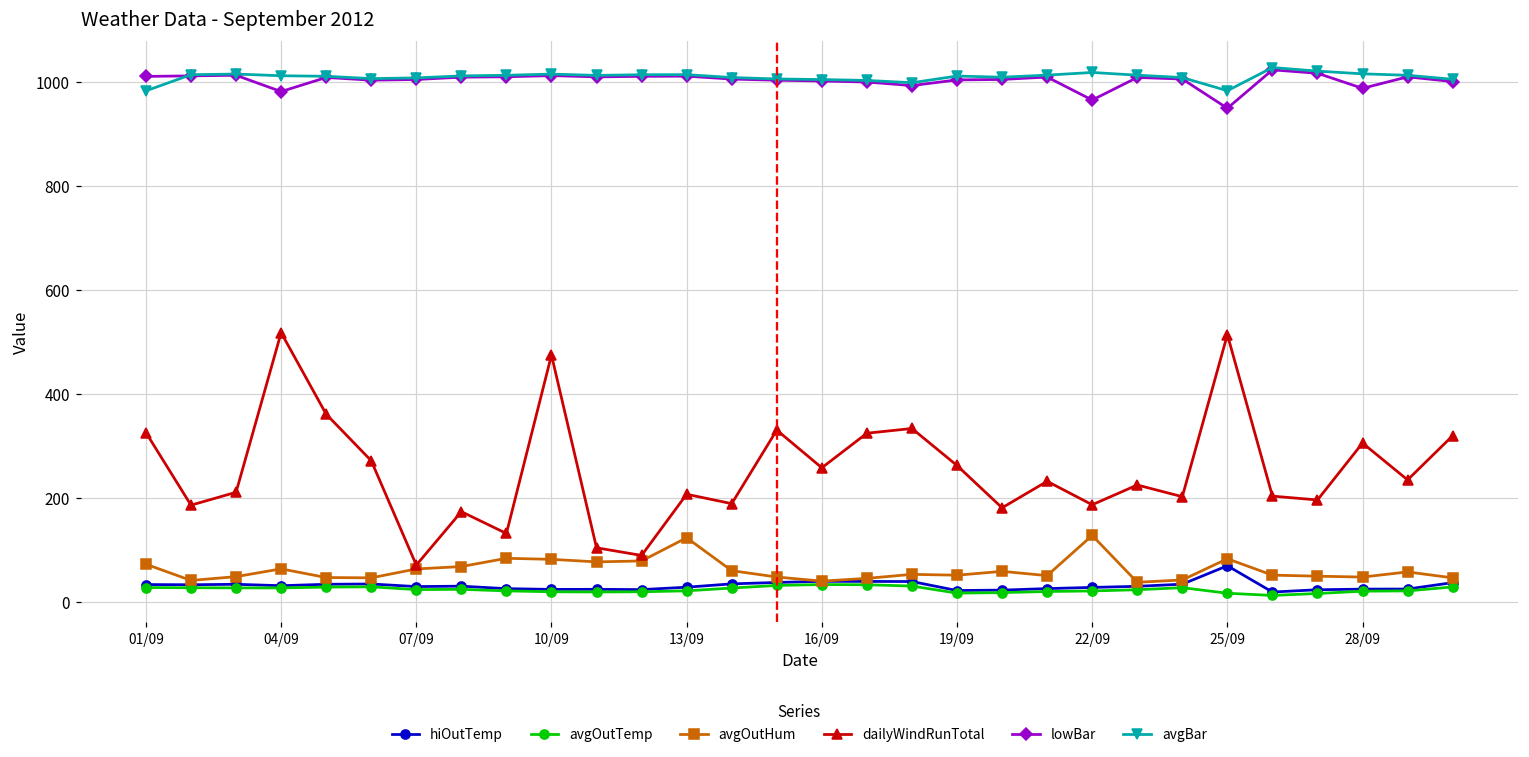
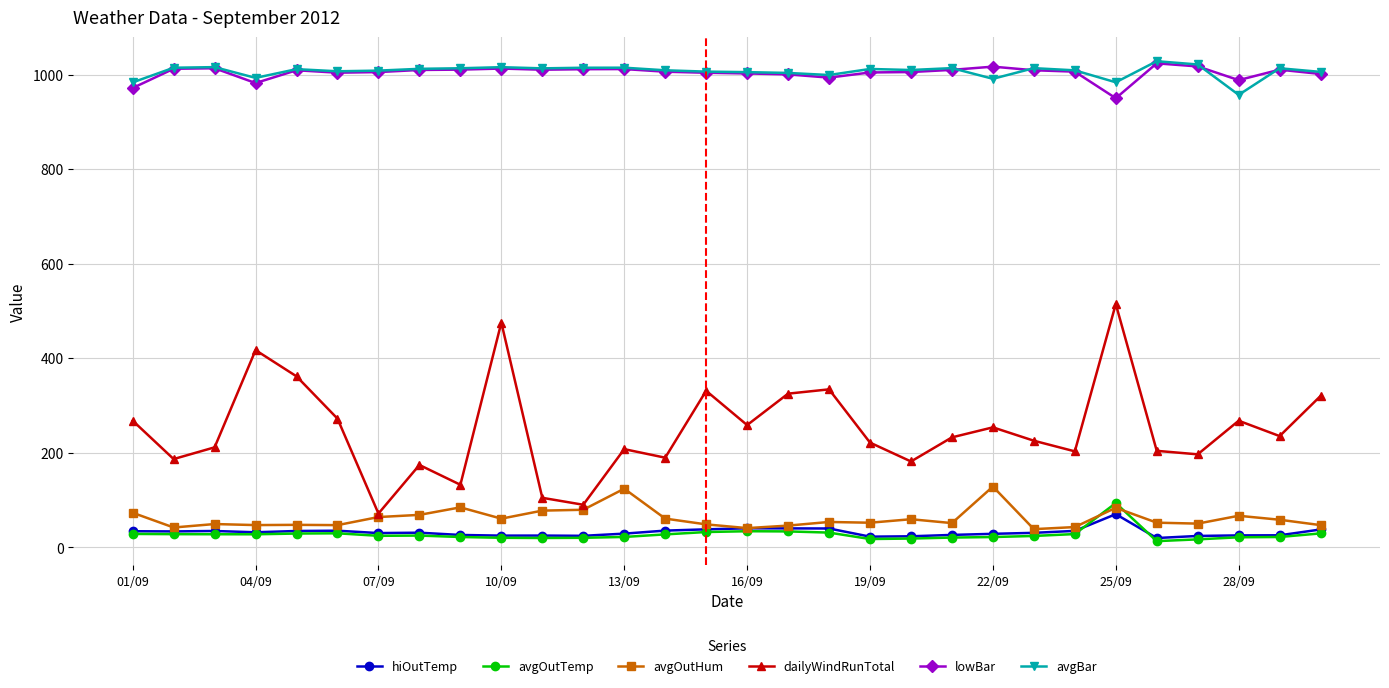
  {
    "hiOutTemp": {
      "01/09": 30,
      "07/09": 30,
      "13/09": 30,
      "22/09": 30,
      "25/09": 70
    },
    "avgOutTemp": {
      "01/09": 30,
      "07/09": 20,
      "13/09": 20,
      "16/09": 30,
      "22/09": 20,
-     "25/09": 20
+     "25/09": 90
    },
    "avgOutHum": {
      "01/09": 70,
-     "04/09": 60,
+     "04/09": 50,
      "07/09": 60,
-     "10/09": 80,
+     "10/09": 60,
      "13/09": 120,
      "19/09": 50,
      "22/09": 130,
      "25/09": 80,
-     "28/09": 50
+     "28/09": 70
    },
    "dailyWindRunTotal": {
-     "01/09": 330,
-     "04/09": 520,
+     "01/09": 270,
+     "04/09": 420,
      "07/09": 70,
      "10/09": 480,
      "13/09": 210,
      "16/09": 260,
-     "19/09": 260,
-     "22/09": 190,
+     "19/09": 220,
+     "22/09": 250,
      "25/09": 510,
-     "28/09": 310
+     "28/09": 270
    },
    "lowBar": {
-     "01/09": 1010,
+     "01/09": 970,
      "04/09": 980,
      "19/09": 1000,
-     "22/09": 970,
+     "22/09": 1020,
      "25/09": 950,
      "28/09": 990
    },
    "avgBar": {
      "01/09": 980,
-     "04/09": 1010,
+     "04/09": 990,
      "19/09": 1010,
-     "22/09": 1020,
+     "22/09": 990,
      "25/09": 980,
-     "28/09": 1020
+     "28/09": 960
    }
  }
